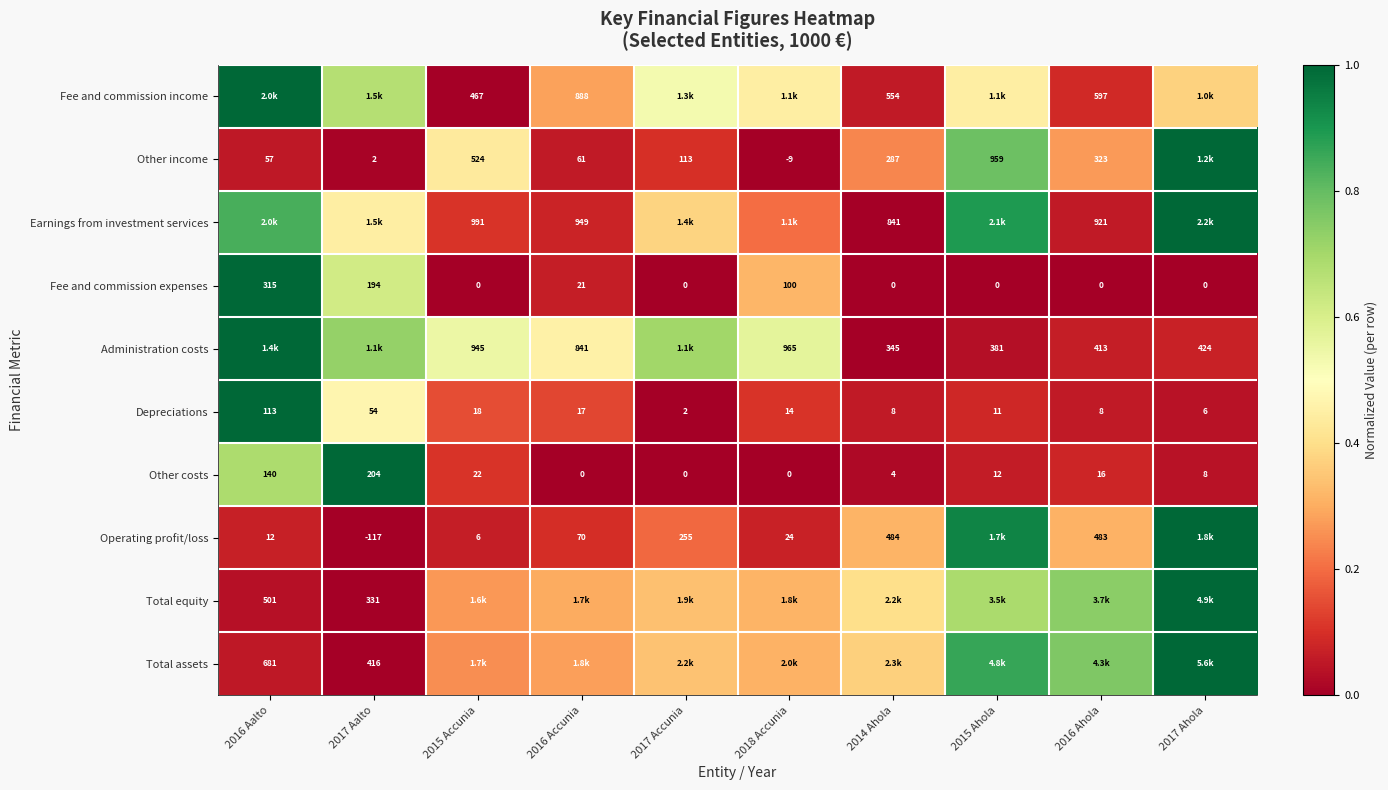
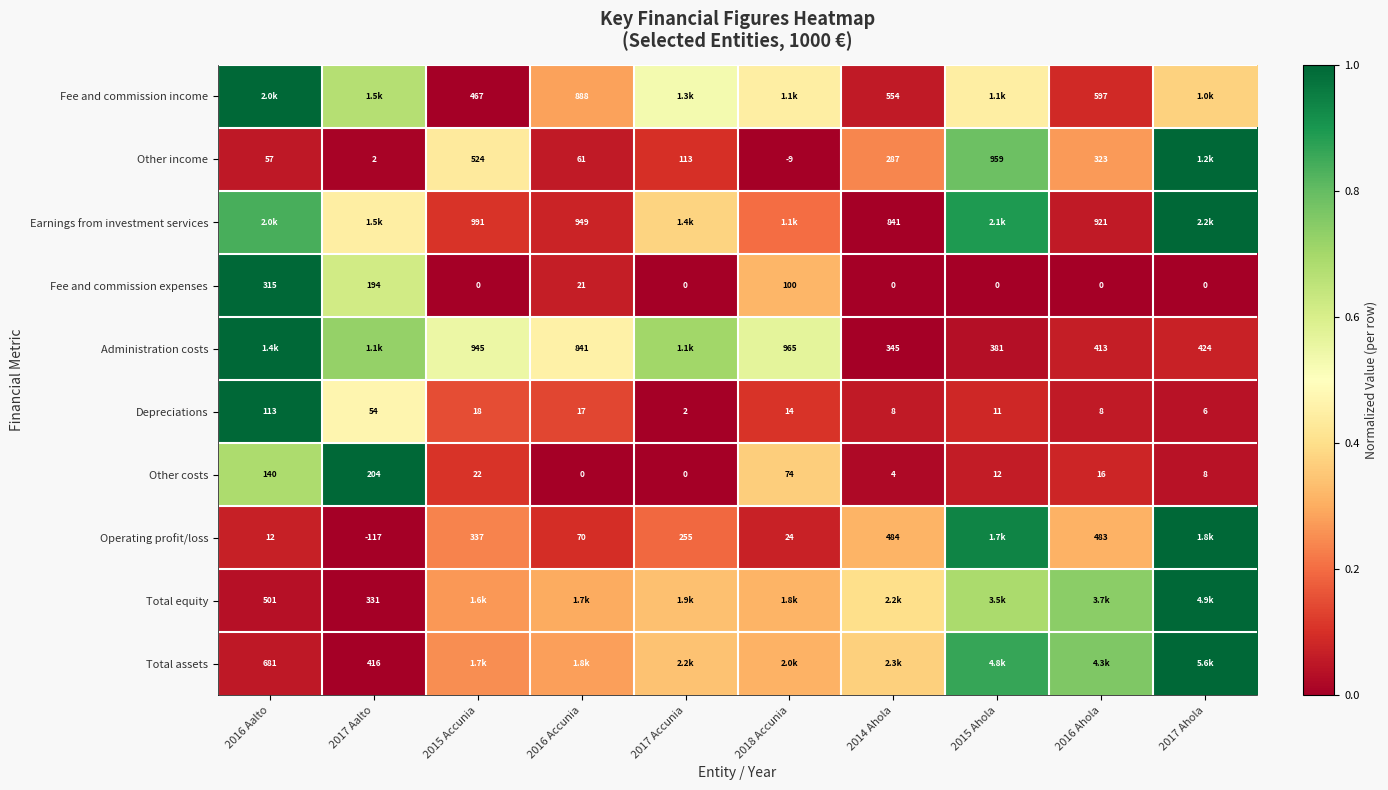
  {
    "Fee and commission income": {
      "2016 Aalto": "2.0k",
      "2017 Aalto": "1.5k",
      "2015 Accunia": "467",
      "2016 Accunia": "888",
      "2017 Accunia": "1.3k",
      "2018 Accunia": "1.1k",
      "2014 Ahola": "554",
      "2015 Ahola": "1.1k",
      "2016 Ahola": "597",
      "2017 Ahola": "1.0k"
    },
    "Other income": {
      "2016 Aalto": "57",
      "2017 Aalto": "2",
      "2015 Accunia": "524",
      "2016 Accunia": "61",
      "2017 Accunia": "113",
      "2018 Accunia": "-9",
      "2014 Ahola": "287",
      "2015 Ahola": "959",
      "2016 Ahola": "323",
      "2017 Ahola": "1.2k"
    },
    "Earnings from investment services": {
      "2016 Aalto": "2.0k",
      "2017 Aalto": "1.5k",
      "2015 Accunia": "991",
      "2016 Accunia": "949",
      "2017 Accunia": "1.4k",
      "2018 Accunia": "1.1k",
      "2014 Ahola": "841",
      "2015 Ahola": "2.1k",
      "2016 Ahola": "921",
      "2017 Ahola": "2.2k"
    },
    "Fee and commission expenses": {
      "2016 Aalto": "315",
      "2017 Aalto": "194",
      "2015 Accunia": "0",
      "2016 Accunia": "21",
      "2017 Accunia": "0",
      "2018 Accunia": "100",
      "2014 Ahola": "0",
      "2015 Ahola": "0",
      "2016 Ahola": "0",
      "2017 Ahola": "0"
    },
    "Administration costs": {
      "2016 Aalto": "1.4k",
      "2017 Aalto": "1.1k",
      "2015 Accunia": "945",
      "2016 Accunia": "841",
      "2017 Accunia": "1.1k",
      "2018 Accunia": "965",
      "2014 Ahola": "345",
      "2015 Ahola": "381",
      "2016 Ahola": "413",
      "2017 Ahola": "424"
    },
    "Depreciations": {
      "2016 Aalto": "113",
      "2017 Aalto": "54",
      "2015 Accunia": "18",
      "2016 Accunia": "17",
      "2017 Accunia": "2",
      "2018 Accunia": "14",
      "2014 Ahola": "8",
      "2015 Ahola": "11",
      "2016 Ahola": "8",
      "2017 Ahola": "6"
    },
    "Other costs": {
      "2016 Aalto": "140",
      "2017 Aalto": "204",
      "2015 Accunia": "22",
      "2016 Accunia": "0",
      "2017 Accunia": "0",
-     "2018 Accunia": "0",
+     "2018 Accunia": "74",
      "2014 Ahola": "4",
      "2015 Ahola": "12",
      "2016 Ahola": "16",
      "2017 Ahola": "8"
    },
    "Operating profit/loss": {
      "2016 Aalto": "12",
      "2017 Aalto": "-117",
-     "2015 Accunia": "6",
+     "2015 Accunia": "337",
      "2016 Accunia": "70",
      "2017 Accunia": "255",
      "2018 Accunia": "24",
      "2014 Ahola": "484",
      "2015 Ahola": "1.7k",
      "2016 Ahola": "483",
      "2017 Ahola": "1.8k"
    },
    "Total equity": {
      "2016 Aalto": "501",
      "2017 Aalto": "331",
      "2015 Accunia": "1.6k",
      "2016 Accunia": "1.7k",
      "2017 Accunia": "1.9k",
      "2018 Accunia": "1.8k",
      "2014 Ahola": "2.2k",
      "2015 Ahola": "3.5k",
      "2016 Ahola": "3.7k",
      "2017 Ahola": "4.9k"
    },
    "Total assets": {
      "2016 Aalto": "681",
      "2017 Aalto": "416",
      "2015 Accunia": "1.7k",
      "2016 Accunia": "1.8k",
      "2017 Accunia": "2.2k",
      "2018 Accunia": "2.0k",
      "2014 Ahola": "2.3k",
      "2015 Ahola": "4.8k",
      "2016 Ahola": "4.3k",
      "2017 Ahola": "5.6k"
    }
  }
